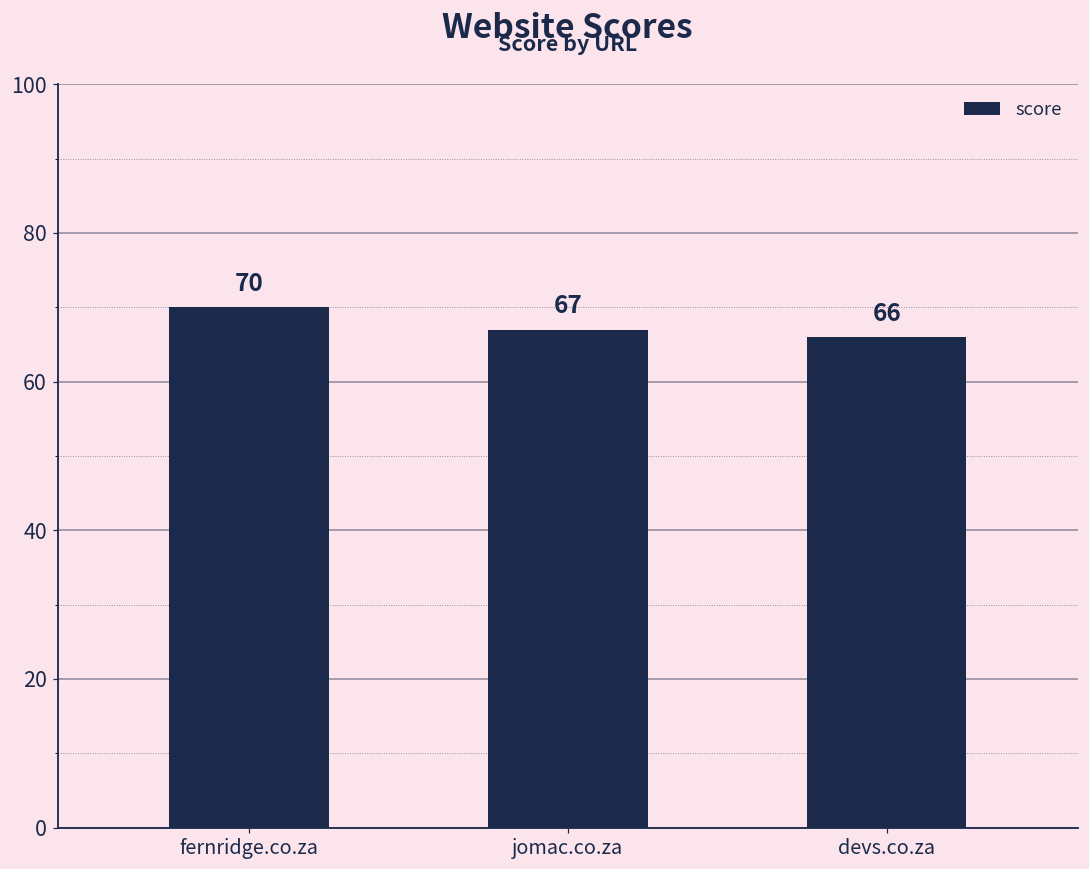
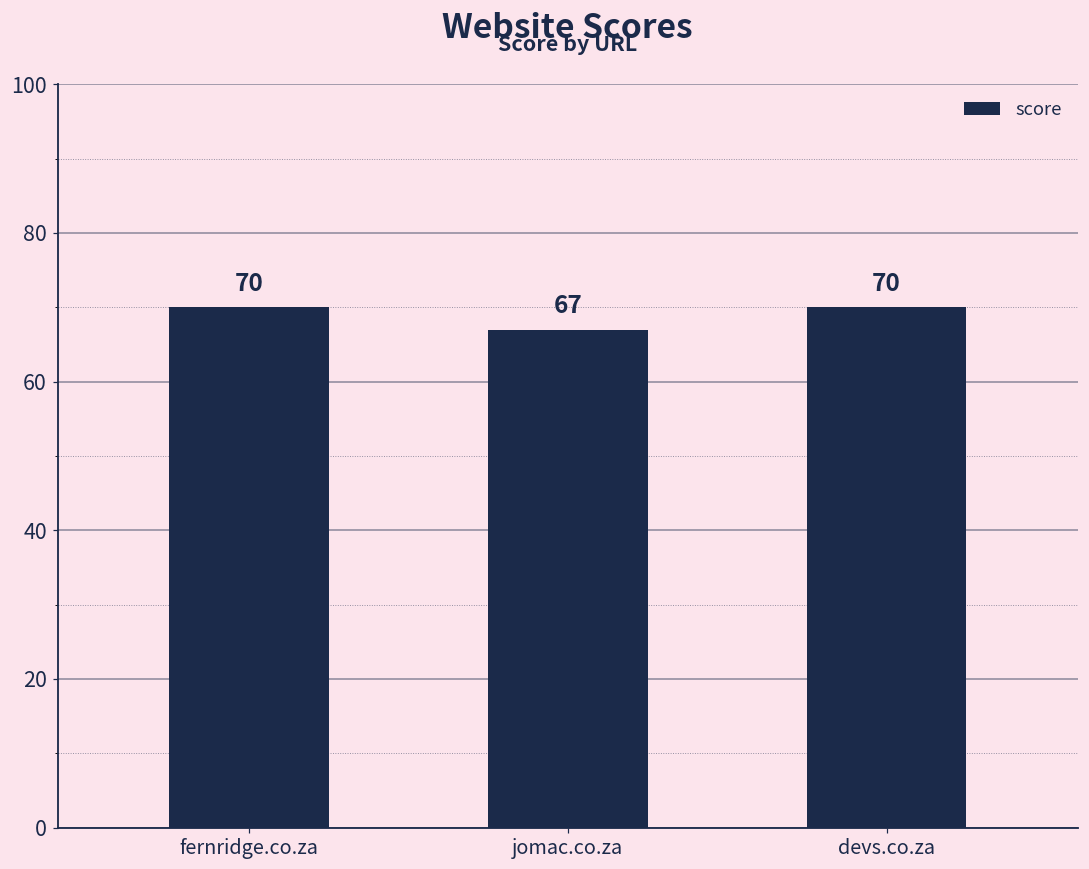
  {
    "fernridge.co.za": 70,
    "jomac.co.za": 67,
-   "devs.co.za": 66
+   "devs.co.za": 70
  }
